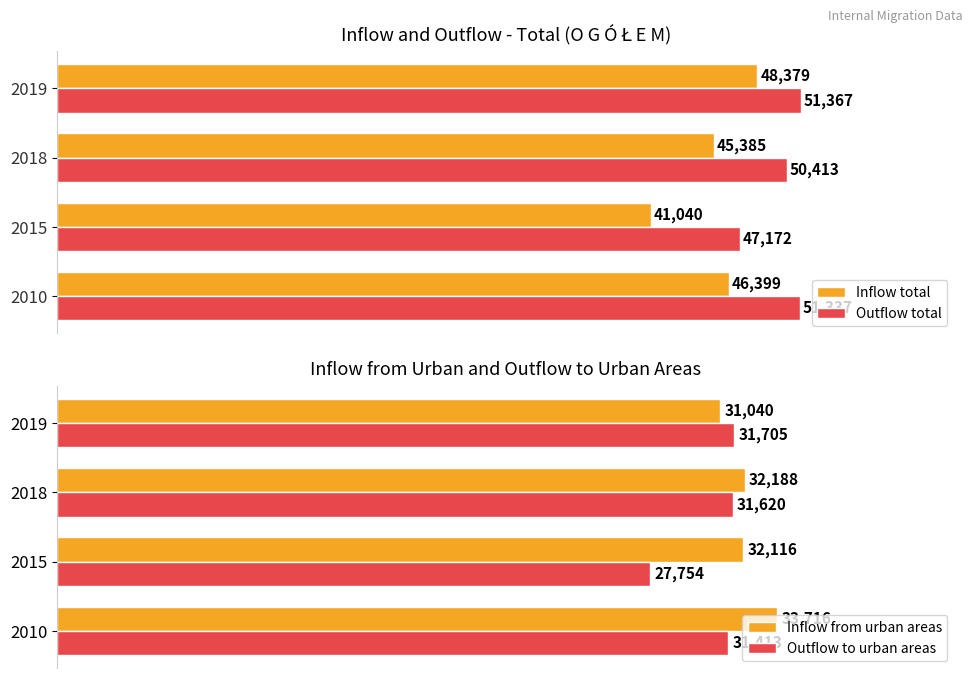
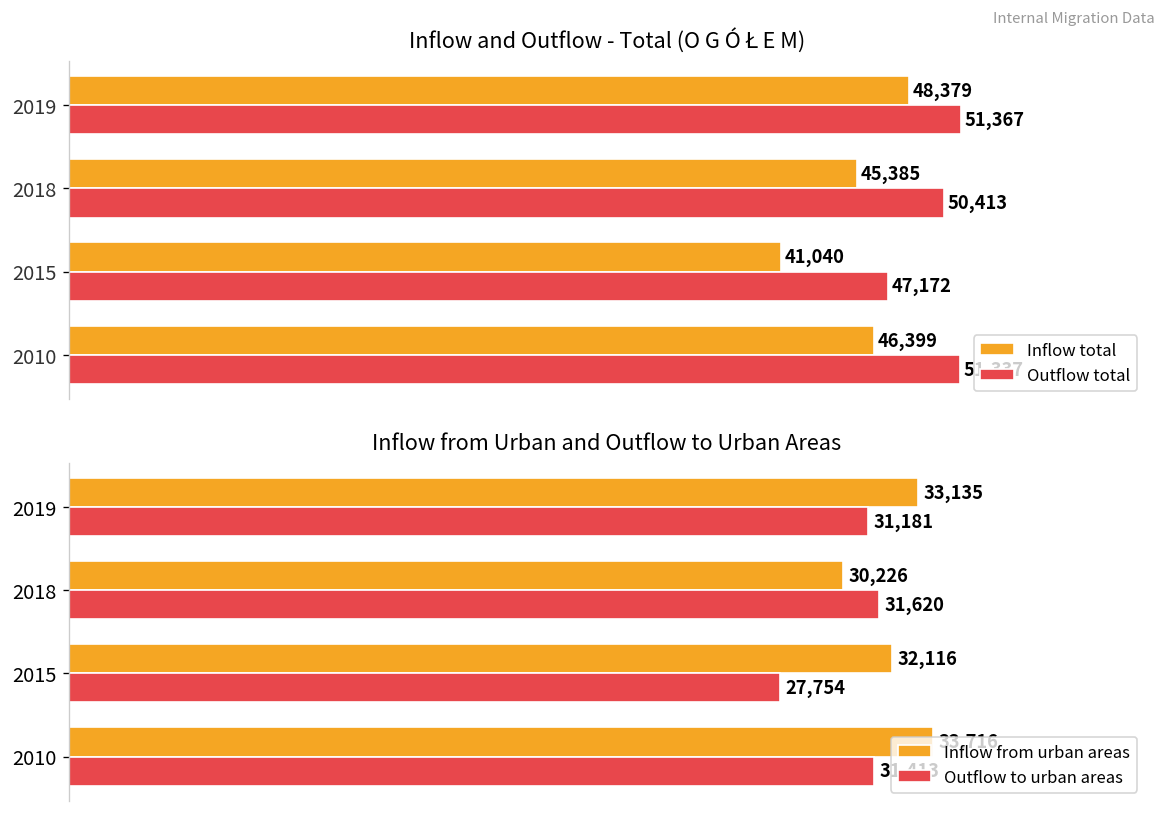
  {
    "Inflow and Outflow - Total (O G Ó Ł E M)": {
      "Inflow total": {
        "2019": "48,379",
        "2018": "45,385",
        "2015": "41,040",
        "2010": "46,399"
      },
      "Outflow total": {
        "2019": "51,367",
        "2018": "50,413",
        "2015": "47,172"
      }
    },
    "Inflow from Urban and Outflow to Urban Areas": {
      "Inflow from urban areas": {
-       "2019": "31,040",
-       "2018": "32,188",
+       "2019": "33,135",
+       "2018": "30,226",
        "2015": "32,116"
      },
      "Outflow to urban areas": {
-       "2019": "31,705",
+       "2019": "31,181",
        "2018": "31,620",
        "2015": "27,754"
      }
    }
  }
